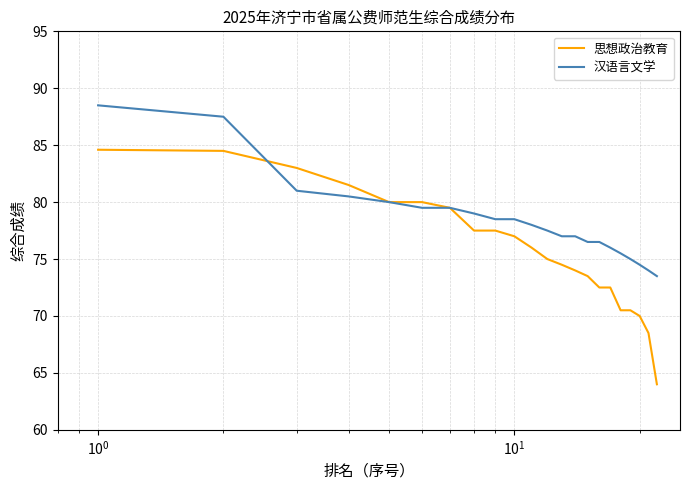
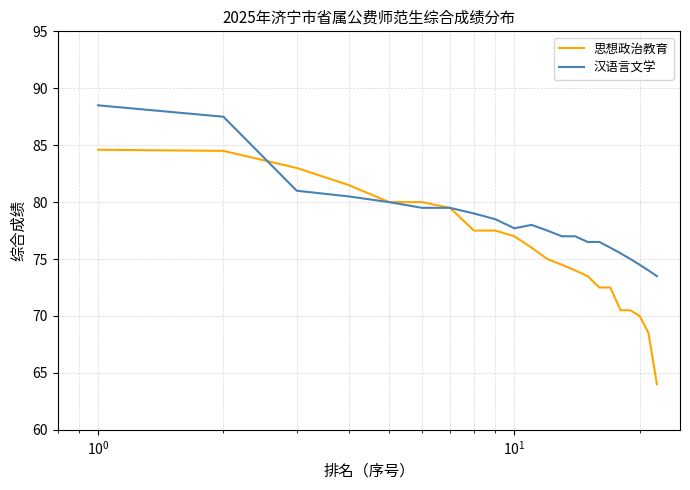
  {
    "思想政治教育": {
      "10^0": 84.6,
      "10^1": 77.0
    },
    "汉语言文学": {
      "10^0": 88.5,
-     "10^1": 78.5
+     "10^1": 77.7
    }
  }
